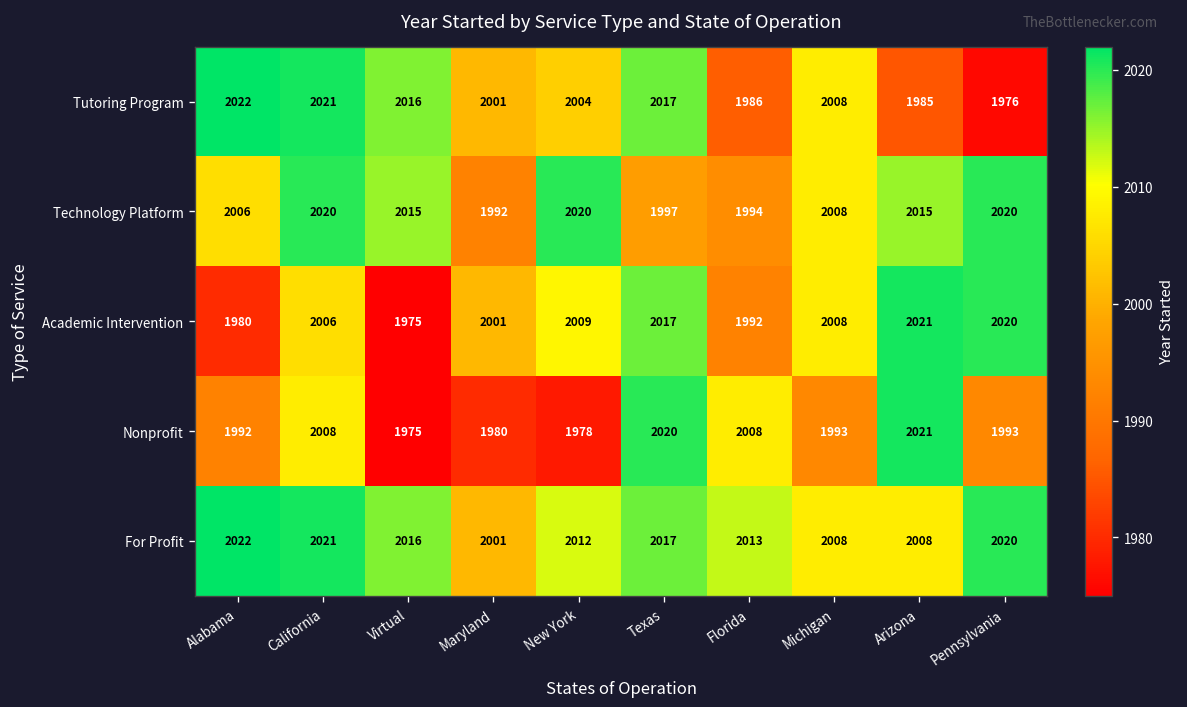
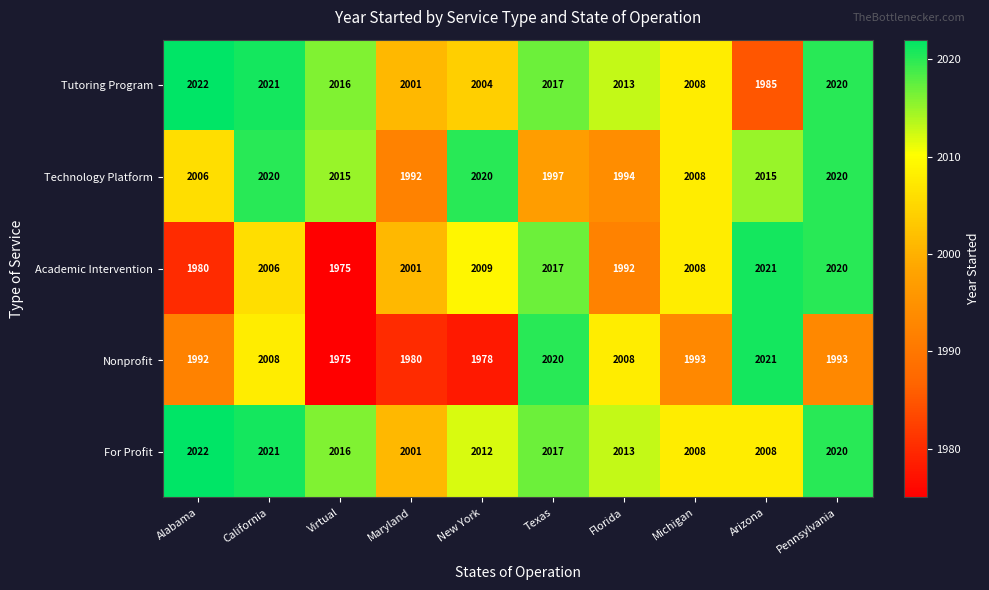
  {
    "Tutoring Program": {
      "Alabama": 2022,
      "California": 2021,
      "Virtual": 2016,
      "Maryland": 2001,
      "New York": 2004,
      "Texas": 2017,
-     "Florida": 1986,
+     "Florida": 2013,
      "Michigan": 2008,
      "Arizona": 1985,
-     "Pennsylvania": 1976
+     "Pennsylvania": 2020
    },
    "Technology Platform": {
      "Alabama": 2006,
      "California": 2020,
      "Virtual": 2015,
      "Maryland": 1992,
      "New York": 2020,
      "Texas": 1997,
      "Florida": 1994,
      "Michigan": 2008,
      "Arizona": 2015,
      "Pennsylvania": 2020
    },
    "Academic Intervention": {
      "Alabama": 1980,
      "California": 2006,
      "Virtual": 1975,
      "Maryland": 2001,
      "New York": 2009,
      "Texas": 2017,
      "Florida": 1992,
      "Michigan": 2008,
      "Arizona": 2021,
      "Pennsylvania": 2020
    },
    "Nonprofit": {
      "Alabama": 1992,
      "California": 2008,
      "Virtual": 1975,
      "Maryland": 1980,
      "New York": 1978,
      "Texas": 2020,
      "Florida": 2008,
      "Michigan": 1993,
      "Arizona": 2021,
      "Pennsylvania": 1993
    },
    "For Profit": {
      "Alabama": 2022,
      "California": 2021,
      "Virtual": 2016,
      "Maryland": 2001,
      "New York": 2012,
      "Texas": 2017,
      "Florida": 2013,
      "Michigan": 2008,
      "Arizona": 2008,
      "Pennsylvania": 2020
    }
  }
